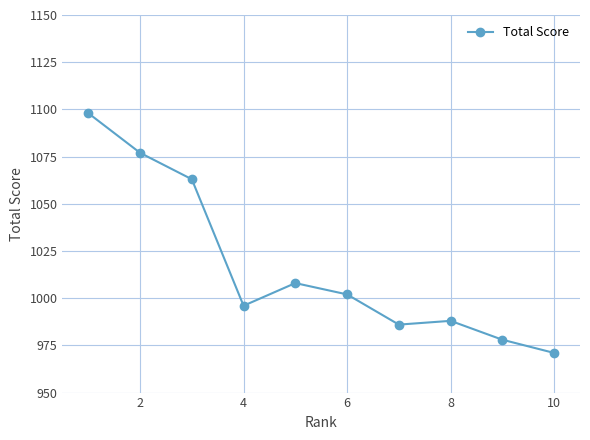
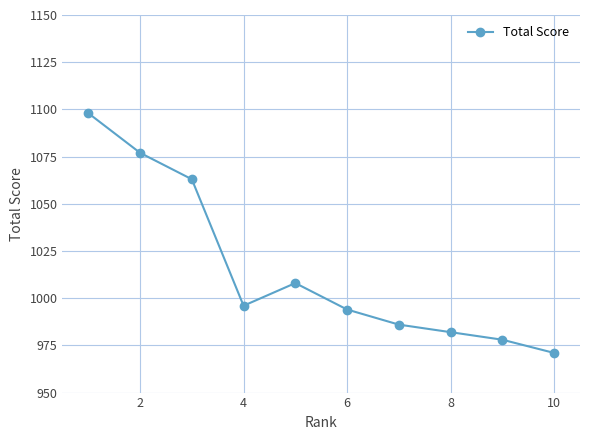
  {
    "2": 1077,
    "4": 996,
-   "6": 1002,
-   "8": 988,
+   "6": 994,
+   "8": 982,
    "10": 971
  }
